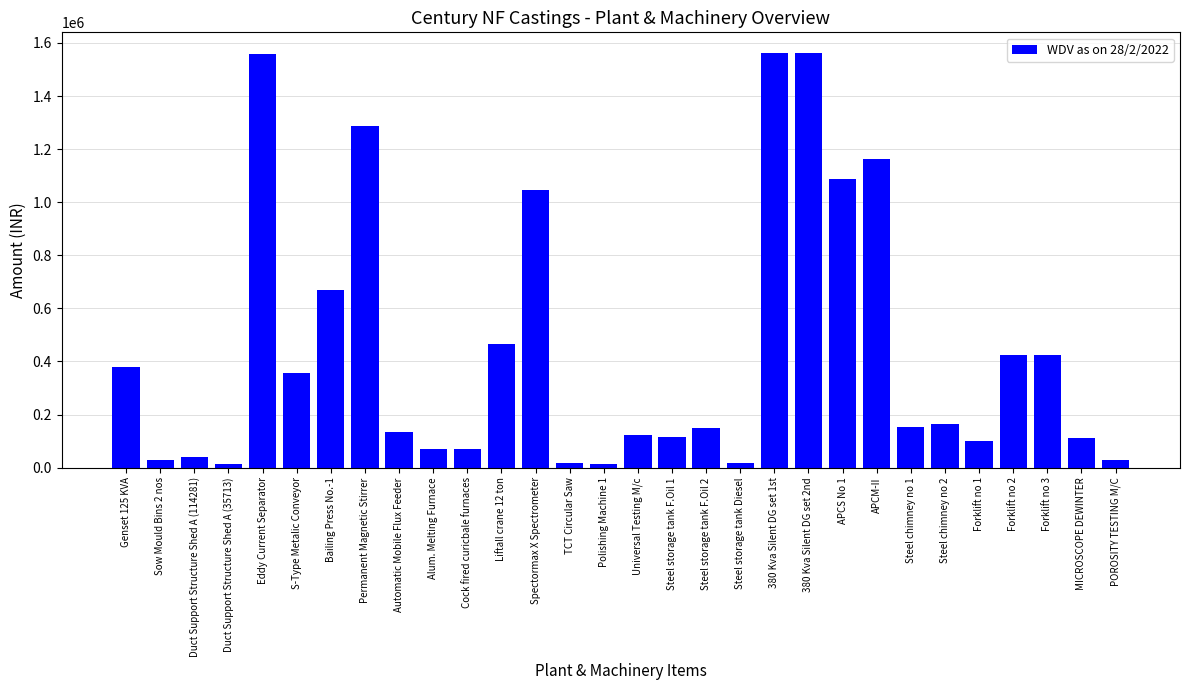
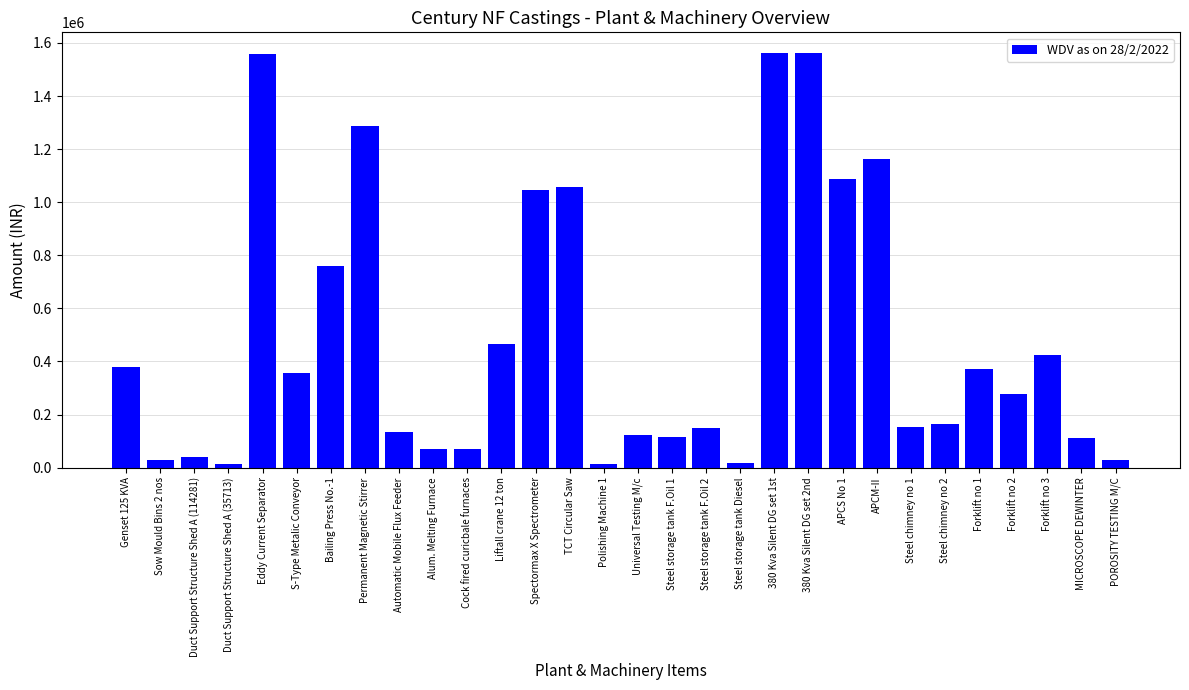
  {
    "Genset 125 KVA": 380000,
    "Sow Mould Bins 2 nos": 30000,
    "Duct Support Structure Shed A (114281)": 40000,
    "Duct Support Structure Shed A (35713)": 10000,
    "Eddy Current Separator": 1560000,
    "S-Type Metalic Conveyor": 350000,
-   "Bailing Press No.-1": 670000,
+   "Bailing Press No.-1": 760000,
    "Permanent Magnetic Stirrer": 1290000,
    "Automatic Mobile Flux Feeder": 130000,
    "Alum. Melting Furnace": 70000,
    "Cock fired curicbale furnaces": 70000,
    "Liftall crane 12 ton": 470000,
    "Spectormax X Spectrometer": 1050000,
-   "TCT Circular Saw": 20000,
+   "TCT Circular Saw": 1060000,
    "Polishing Machine 1": 10000,
    "Universal Testing M/c": 120000,
    "Steel storage tank F.Oil 1": 110000,
    "Steel storage tank F.Oil 2": 150000,
    "Steel storage tank Diesel": 20000,
    "380 Kva Silent DG set 1st": 1560000,
    "380 Kva Silent DG set 2nd": 1560000,
    "APCS No 1": 1090000,
    "APCM-II": 1160000,
    "Steel chimney no 1": 150000,
    "Steel chimney no 2": 160000,
-   "Forklift no 1": 100000,
-   "Forklift no 2": 420000,
+   "Forklift no 1": 370000,
+   "Forklift no 2": 280000,
    "Forklift no 3": 420000,
    "MICROSCOPE DEWINTER": 110000,
    "POROSITY TESTING M/C": 30000
  }
